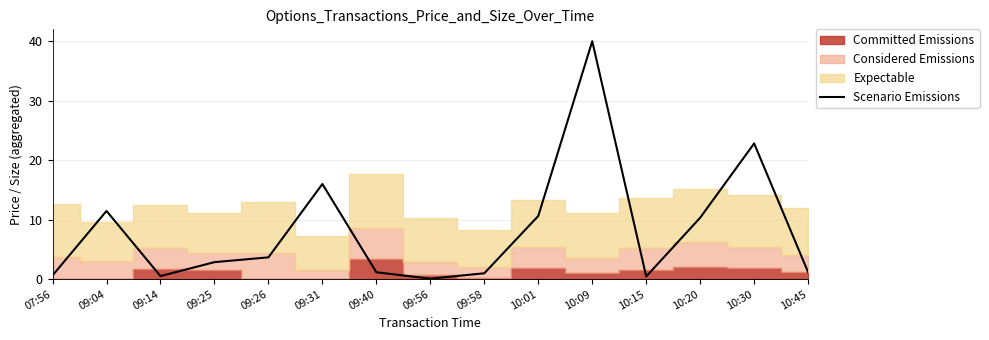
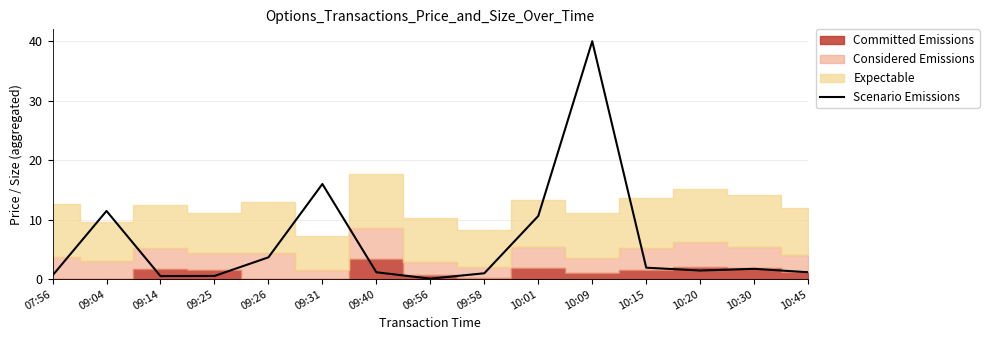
  {
    "Scenario Emissions": {
      "07:56": 1,
      "09:04": 11,
      "09:14": 0,
-     "09:25": 3,
+     "09:25": 1,
      "09:26": 4,
      "09:31": 16,
      "09:40": 1,
      "09:56": 0,
      "09:58": 1,
      "10:01": 11,
      "10:09": 40,
-     "10:15": 0,
-     "10:20": 10,
-     "10:30": 23
+     "10:15": 2,
+     "10:20": 1,
+     "10:30": 2
    }
  }
